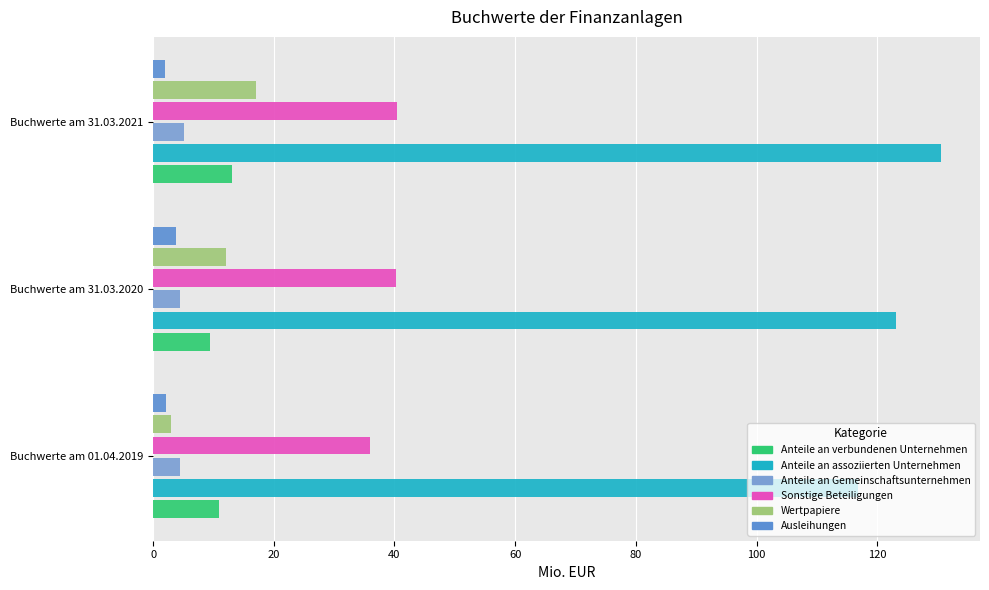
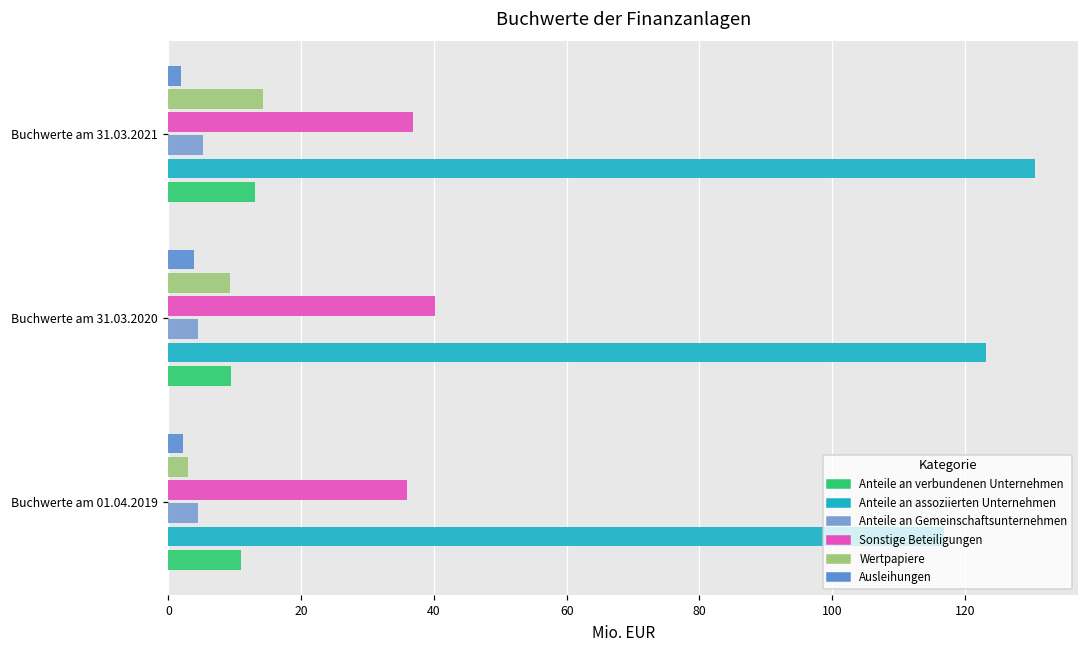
  {
    "Anteile an verbundenen Unternehmen": {
      "Buchwerte am 31.03.2021": 13,
      "Buchwerte am 31.03.2020": 10,
      "Buchwerte am 01.04.2019": 11
    },
    "Anteile an assoziierten Unternehmen": {
      "Buchwerte am 31.03.2021": 131,
      "Buchwerte am 31.03.2020": 123
    },
    "Sonstige Beteiligungen": {
-     "Buchwerte am 31.03.2021": 40,
+     "Buchwerte am 31.03.2021": 37,
      "Buchwerte am 31.03.2020": 40,
      "Buchwerte am 01.04.2019": 36
    },
    "Wertpapiere": {
-     "Buchwerte am 31.03.2021": 17,
-     "Buchwerte am 31.03.2020": 12,
+     "Buchwerte am 31.03.2021": 14,
+     "Buchwerte am 31.03.2020": 9,
      "Buchwerte am 01.04.2019": 3
    }
  }
